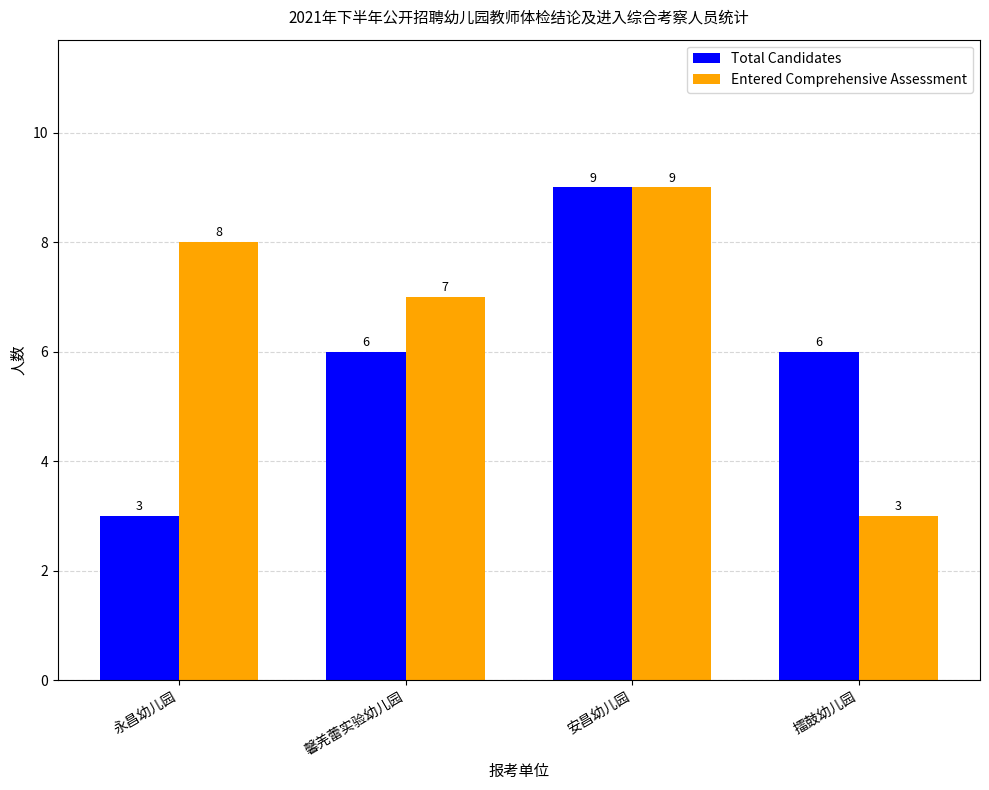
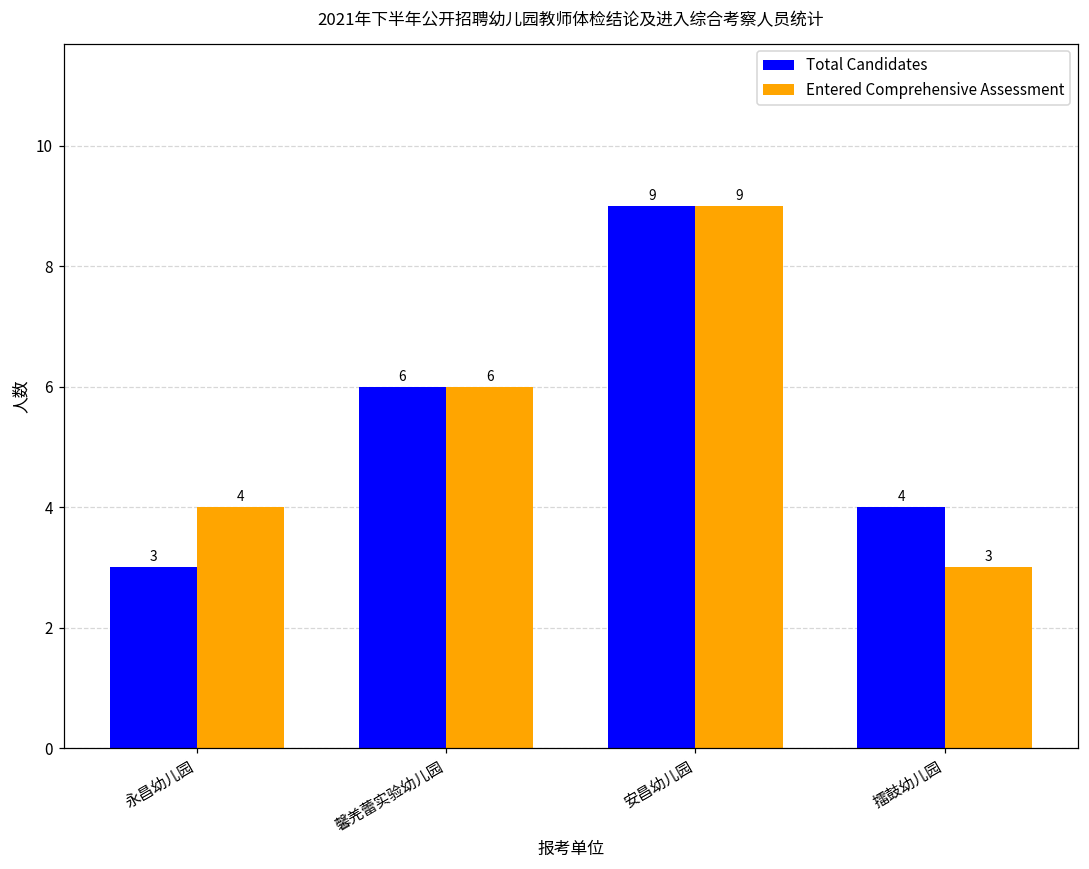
  {
    "Total Candidates": {
      "永昌幼儿园": 3,
      "馨羌蕾实验幼儿园": 6,
      "安昌幼儿园": 9,
-     "擂鼓幼儿园": 6
+     "擂鼓幼儿园": 4
    },
    "Entered Comprehensive Assessment": {
-     "永昌幼儿园": 8,
-     "馨羌蕾实验幼儿园": 7,
+     "永昌幼儿园": 4,
+     "馨羌蕾实验幼儿园": 6,
      "安昌幼儿园": 9,
      "擂鼓幼儿园": 3
    }
  }
